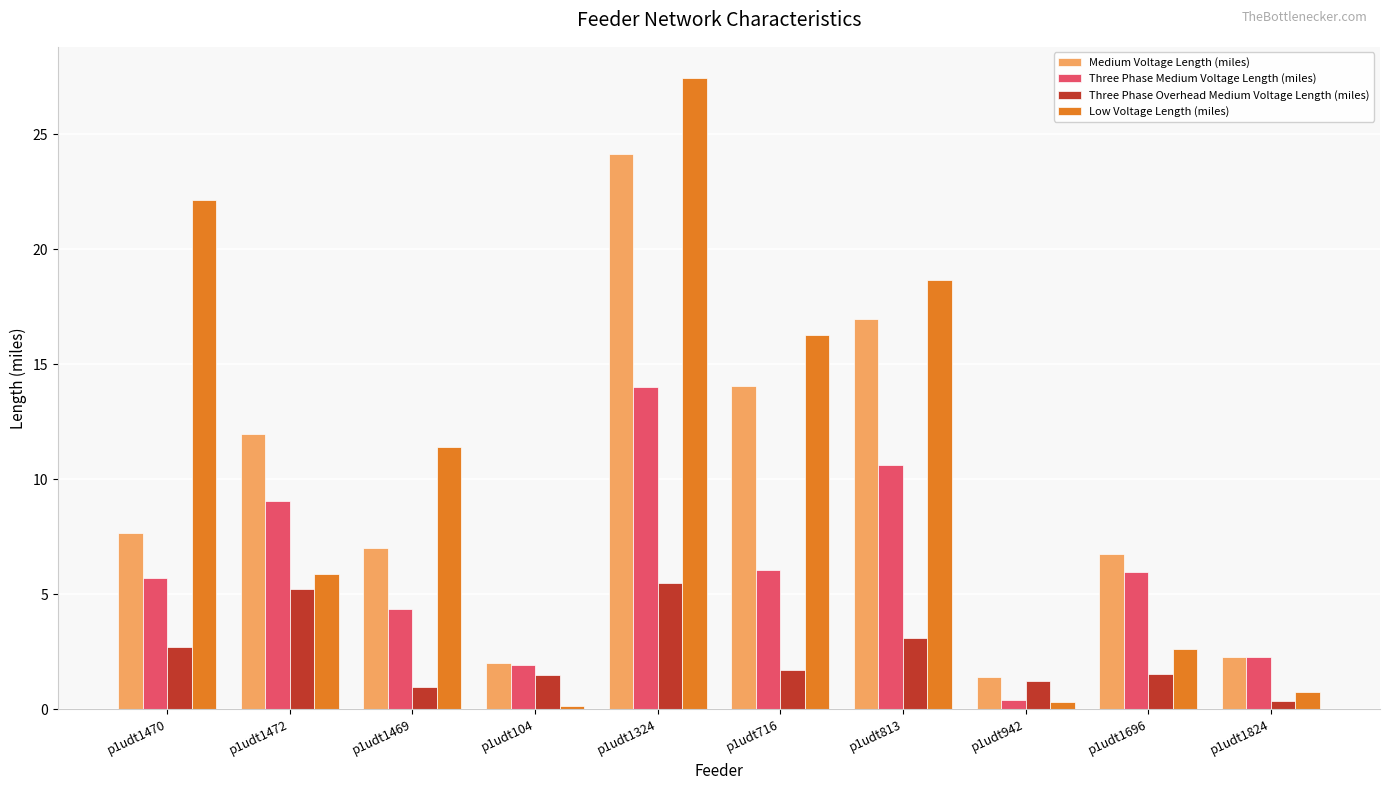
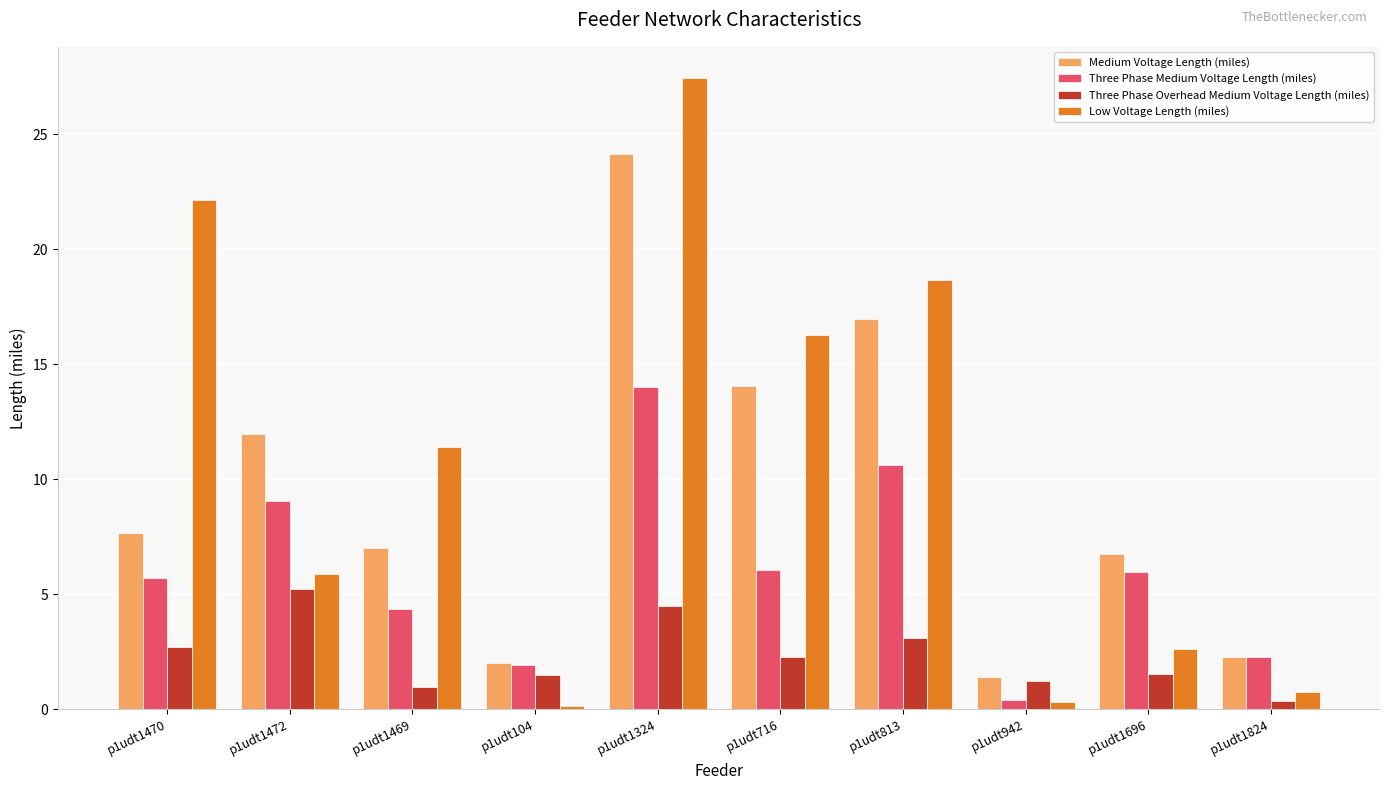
  {
    "Medium Voltage Length (miles)": {
      "p1udt1470": 7.7,
      "p1udt1472": 12.0,
      "p1udt1469": 7.0,
      "p1udt104": 2.0,
      "p1udt1324": 24.1,
      "p1udt716": 14.0,
      "p1udt813": 17.0,
      "p1udt942": 1.4,
      "p1udt1696": 6.7,
      "p1udt1824": 2.3
    },
    "Three Phase Medium Voltage Length (miles)": {
      "p1udt1470": 5.7,
      "p1udt1472": 9.0,
      "p1udt1469": 4.3,
      "p1udt104": 2.0,
      "p1udt1324": 14.0,
      "p1udt716": 6.1,
      "p1udt813": 10.6,
      "p1udt942": 0.4,
      "p1udt1696": 6.0,
      "p1udt1824": 2.3
    },
    "Three Phase Overhead Medium Voltage Length (miles)": {
      "p1udt1470": 2.7,
      "p1udt1472": 5.2,
      "p1udt1469": 1.0,
      "p1udt104": 1.5,
-     "p1udt1324": 5.5,
-     "p1udt716": 1.7,
+     "p1udt1324": 4.5,
+     "p1udt716": 2.3,
      "p1udt813": 3.1,
      "p1udt942": 1.2,
      "p1udt1696": 1.5,
      "p1udt1824": 0.4
    },
    "Low Voltage Length (miles)": {
      "p1udt1470": 22.1,
      "p1udt1472": 5.9,
      "p1udt1469": 11.4,
      "p1udt104": 0.2,
      "p1udt1324": 27.4,
      "p1udt716": 16.3,
      "p1udt813": 18.7,
      "p1udt942": 0.3,
      "p1udt1696": 2.6,
      "p1udt1824": 0.8
    }
  }
